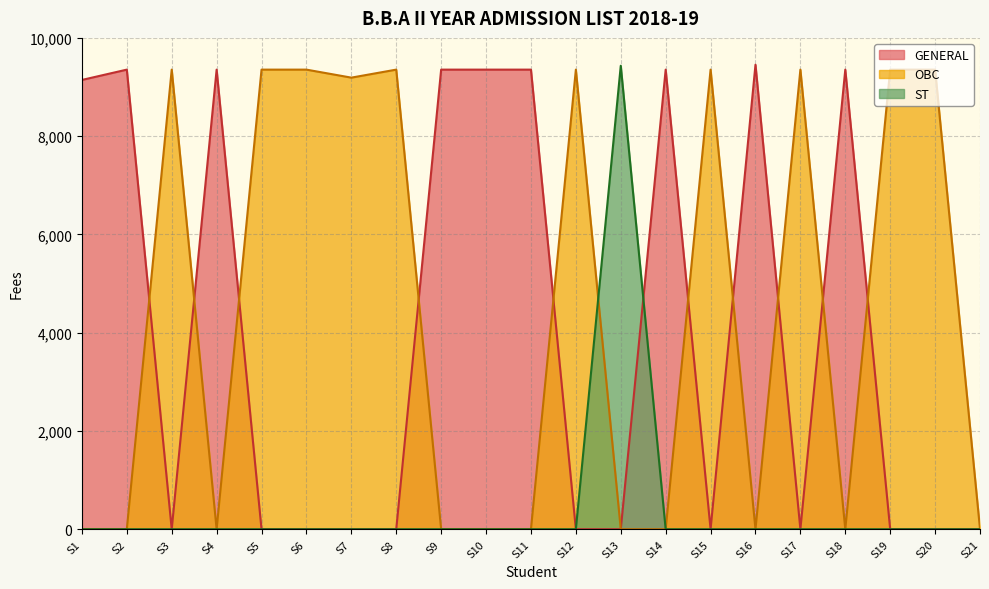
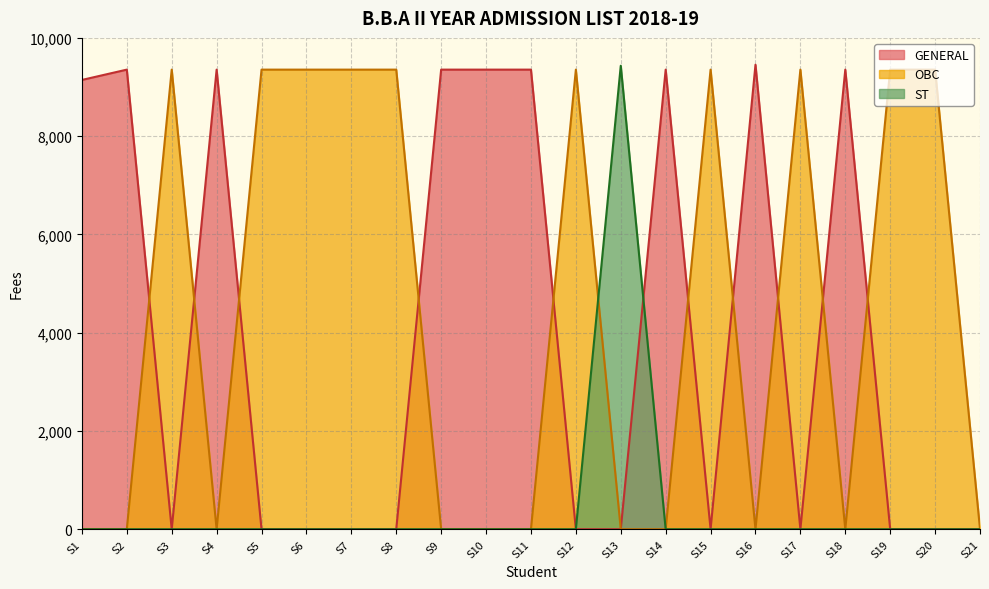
  {
    "GENERAL": {
      "S1": "9,100",
      "S2": "9,400",
      "S4": "9,400",
      "S9": "9,400",
      "S10": "9,400",
      "S11": "9,400",
      "S14": "9,400",
      "S16": "9,500",
      "S18": "9,400"
    },
    "OBC": {
      "S3": "9,400",
      "S5": "9,400",
      "S6": "9,400",
-     "S7": "9,200",
+     "S7": "9,400",
      "S8": "9,400",
      "S12": "9,400",
      "S15": "9,400",
      "S17": "9,400"
    },
    "ST": {
      "S13": "9,400"
    }
  }
